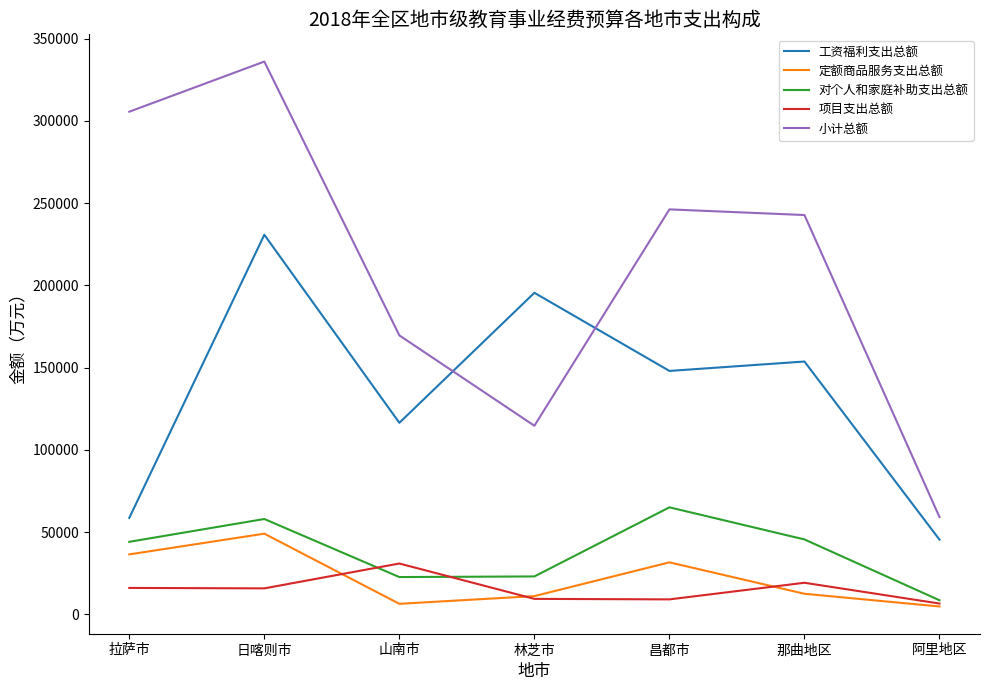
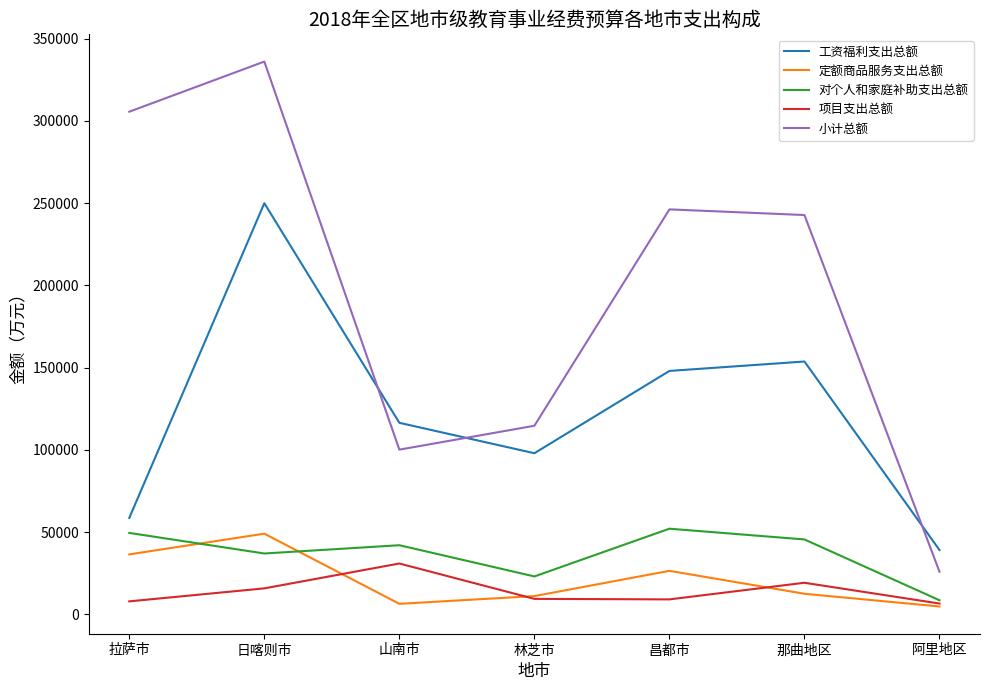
  {
    "工资福利支出总额": {
      "拉萨市": 59000,
-     "日喀则市": 231000,
+     "日喀则市": 250000,
      "山南市": 116000,
-     "林芝市": 196000,
+     "林芝市": 98000,
      "昌都市": 148000,
      "那曲地区": 154000,
-     "阿里地区": 45000
+     "阿里地区": 39000
    },
    "定额商品服务支出总额": {
      "拉萨市": 36000,
      "日喀则市": 49000,
      "山南市": 6000,
      "林芝市": 11000,
-     "昌都市": 32000,
+     "昌都市": 26000,
      "那曲地区": 13000,
      "阿里地区": 5000
    },
    "对个人和家庭补助支出总额": {
-     "拉萨市": 44000,
-     "日喀则市": 58000,
-     "山南市": 23000,
+     "拉萨市": 50000,
+     "日喀则市": 37000,
+     "山南市": 42000,
      "林芝市": 23000,
-     "昌都市": 65000,
+     "昌都市": 52000,
      "那曲地区": 46000,
      "阿里地区": 9000
    },
    "项目支出总额": {
-     "拉萨市": 16000,
+     "拉萨市": 8000,
      "日喀则市": 16000,
      "山南市": 31000,
      "林芝市": 9000,
      "昌都市": 9000,
      "那曲地区": 19000,
      "阿里地区": 7000
    },
    "小计总额": {
      "拉萨市": 306000,
      "日喀则市": 336000,
-     "山南市": 170000,
+     "山南市": 100000,
      "林芝市": 115000,
      "昌都市": 246000,
      "那曲地区": 243000,
-     "阿里地区": 59000
+     "阿里地区": 26000
    }
  }
